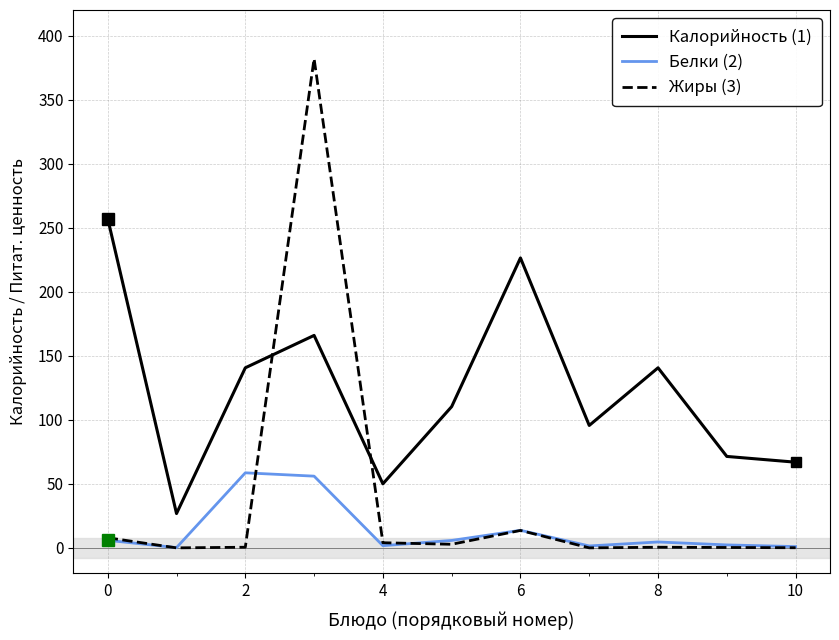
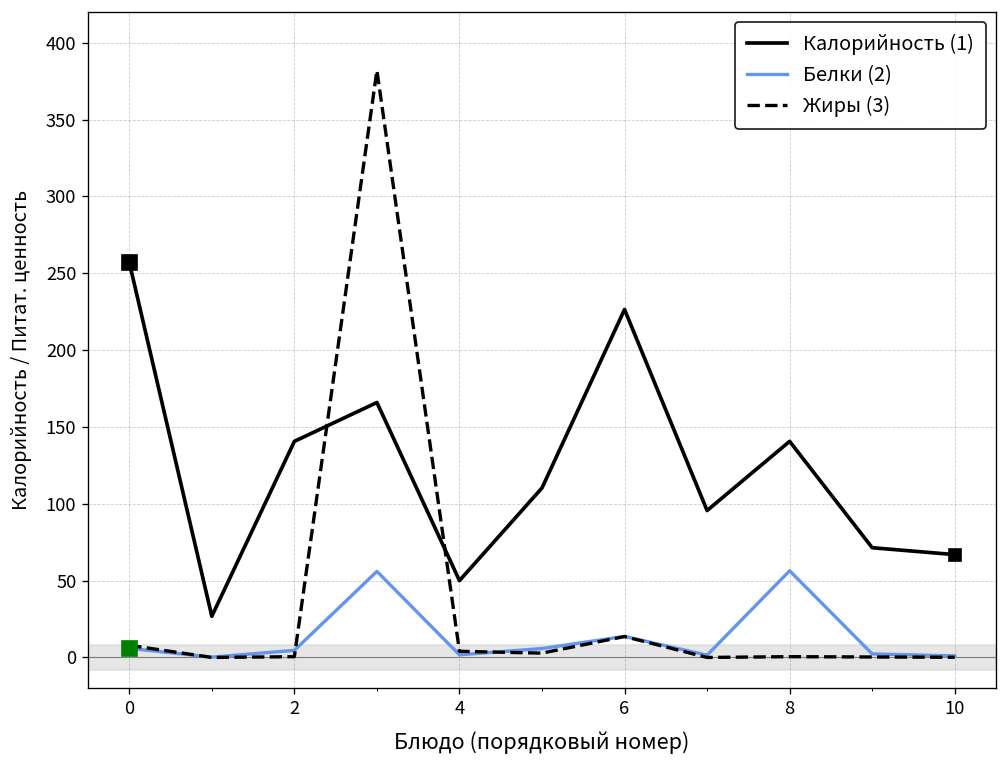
  {
    "Белки (2)": {
-     "2": 59,
+     "2": 5,
      "4": 2,
-     "8": 5
+     "8": 56
    }
  }
